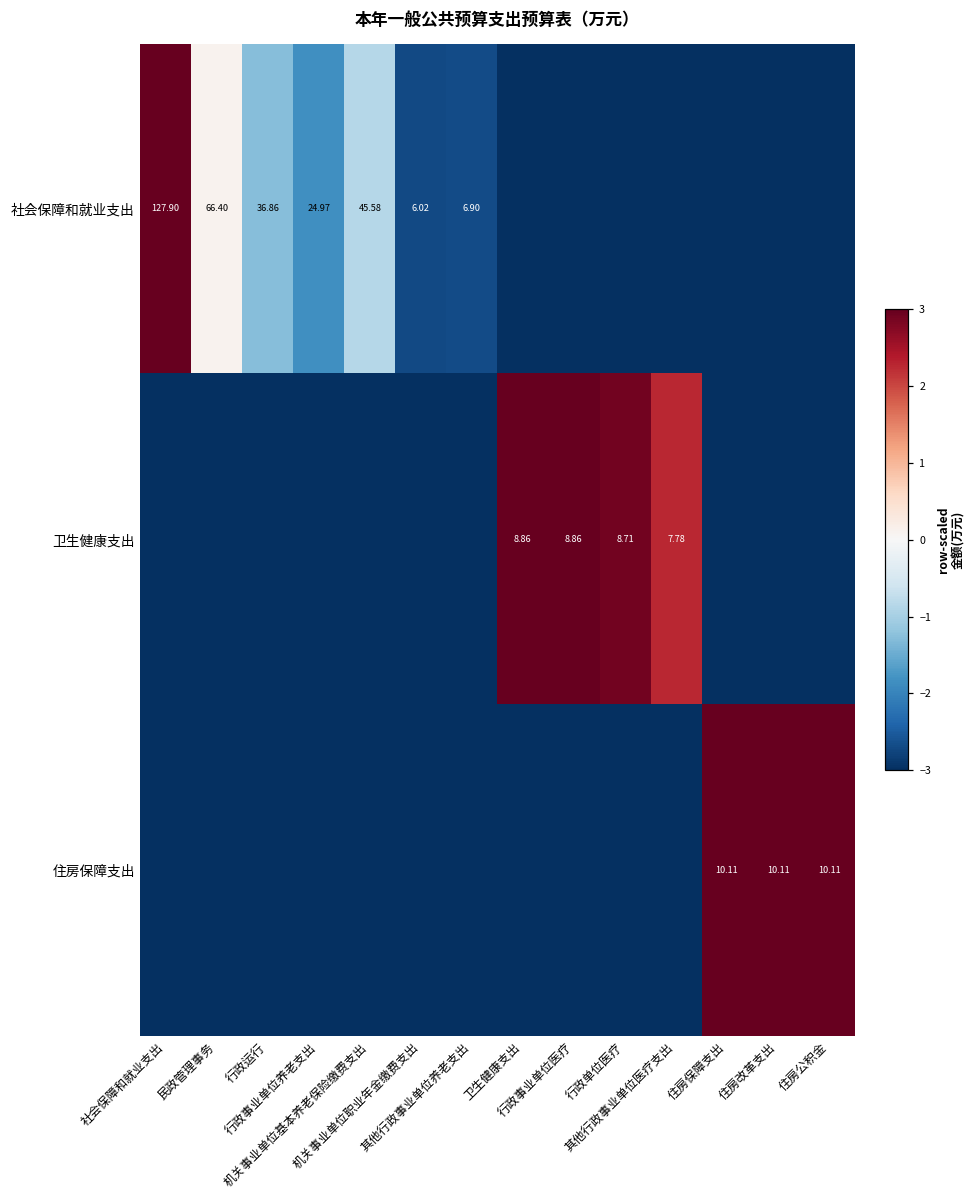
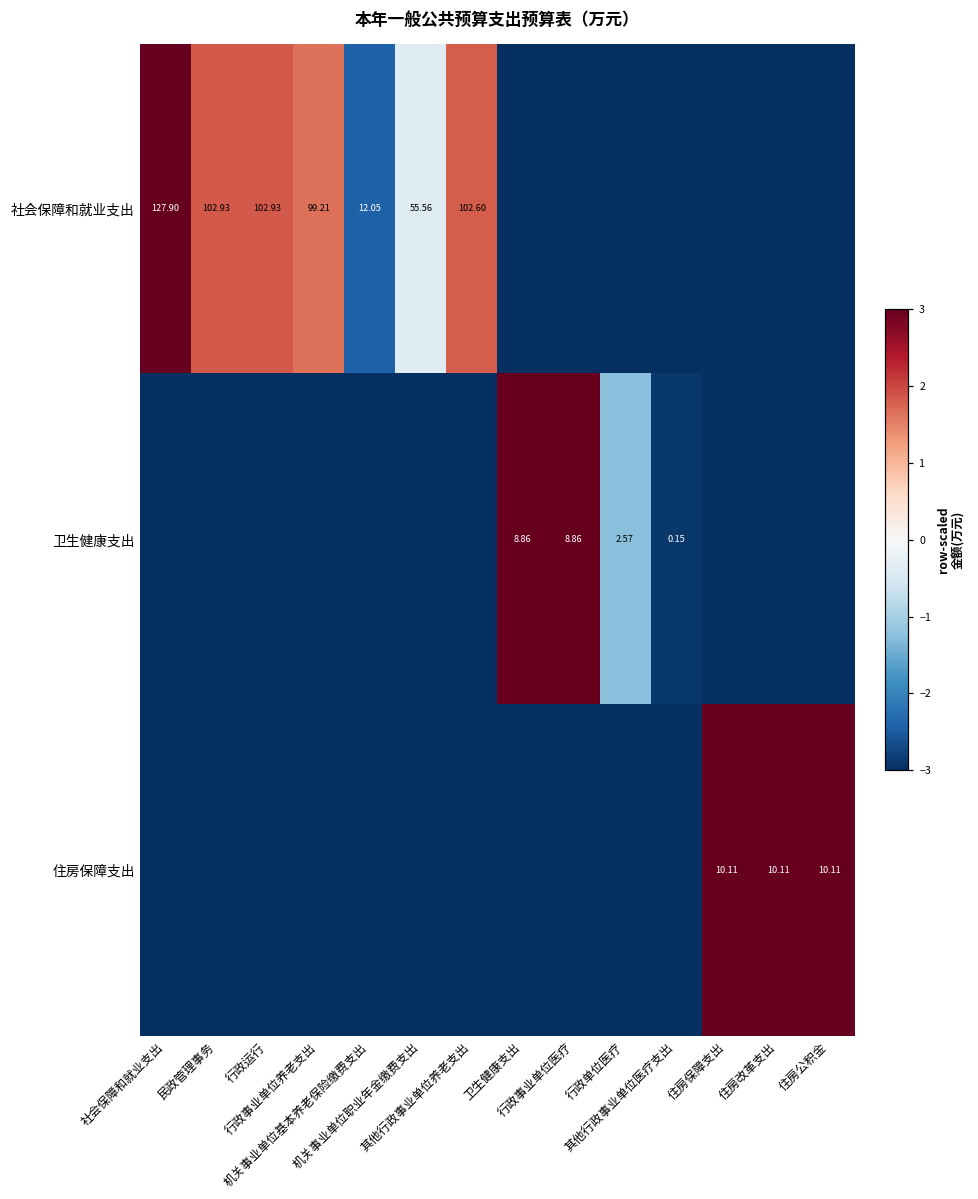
  {
    "社会保障和就业支出": {
      "社会保障和就业支出": 127.90,
-     "民政管理事务": 66.40,
-     "行政运行": 36.86,
-     "行政事业单位养老支出": 24.97,
-     "机关事业单位基本养老保险缴费支出": 45.58,
-     "机关事业单位职业年金缴费支出": 6.02,
-     "其他行政事业单位养老支出": 6.90
+     "民政管理事务": 102.93,
+     "行政运行": 102.93,
+     "行政事业单位养老支出": 99.21,
+     "机关事业单位基本养老保险缴费支出": 12.05,
+     "机关事业单位职业年金缴费支出": 55.56,
+     "其他行政事业单位养老支出": 102.60
    },
    "卫生健康支出": {
      "卫生健康支出": 8.86,
      "行政事业单位医疗": 8.86,
-     "行政单位医疗": 8.71,
-     "其他行政事业单位医疗支出": 7.78
+     "行政单位医疗": 2.57,
+     "其他行政事业单位医疗支出": 0.15
    },
    "住房保障支出": {
      "住房保障支出": 10.11,
      "住房改革支出": 10.11,
      "住房公积金": 10.11
    }
  }
